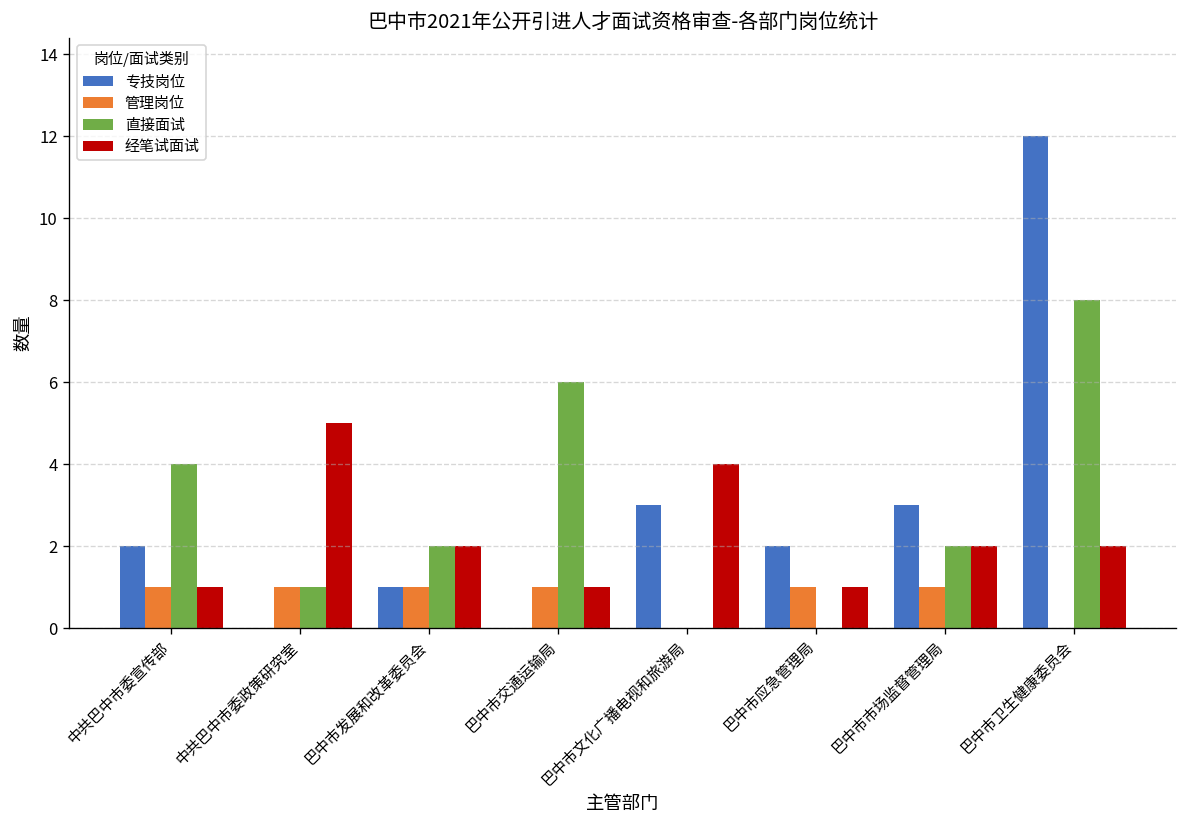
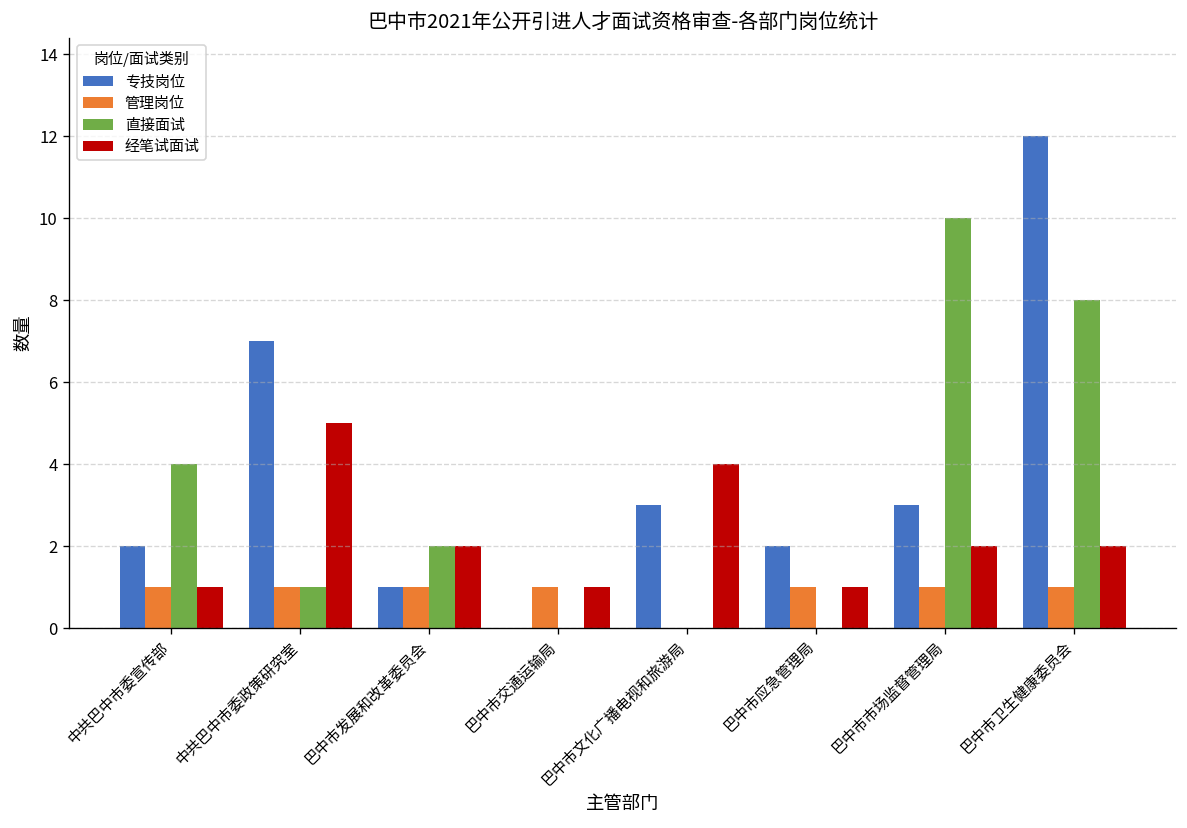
  {
    "专技岗位": {
      "中共巴中市委宣传部": 2,
-     "中共巴中市委政策研究室": 0,
+     "中共巴中市委政策研究室": 7,
      "巴中市发展和改革委员会": 1,
      "巴中市交通运输局": 0,
      "巴中市文化广播电视和旅游局": 3,
      "巴中市应急管理局": 2,
      "巴中市市场监督管理局": 3,
      "巴中市卫生健康委员会": 12
    },
    "管理岗位": {
      "中共巴中市委宣传部": 1,
      "中共巴中市委政策研究室": 1,
      "巴中市发展和改革委员会": 1,
      "巴中市交通运输局": 1,
      "巴中市文化广播电视和旅游局": 0,
      "巴中市应急管理局": 1,
      "巴中市市场监督管理局": 1,
-     "巴中市卫生健康委员会": 0
+     "巴中市卫生健康委员会": 1
    },
    "直接面试": {
      "中共巴中市委宣传部": 4,
      "中共巴中市委政策研究室": 1,
      "巴中市发展和改革委员会": 2,
-     "巴中市交通运输局": 6,
+     "巴中市交通运输局": 0,
      "巴中市文化广播电视和旅游局": 0,
      "巴中市应急管理局": 0,
-     "巴中市市场监督管理局": 2,
+     "巴中市市场监督管理局": 10,
      "巴中市卫生健康委员会": 8
    },
    "经笔试面试": {
      "中共巴中市委宣传部": 1,
      "中共巴中市委政策研究室": 5,
      "巴中市发展和改革委员会": 2,
      "巴中市交通运输局": 1,
      "巴中市文化广播电视和旅游局": 4,
      "巴中市应急管理局": 1,
      "巴中市市场监督管理局": 2,
      "巴中市卫生健康委员会": 2
    }
  }
